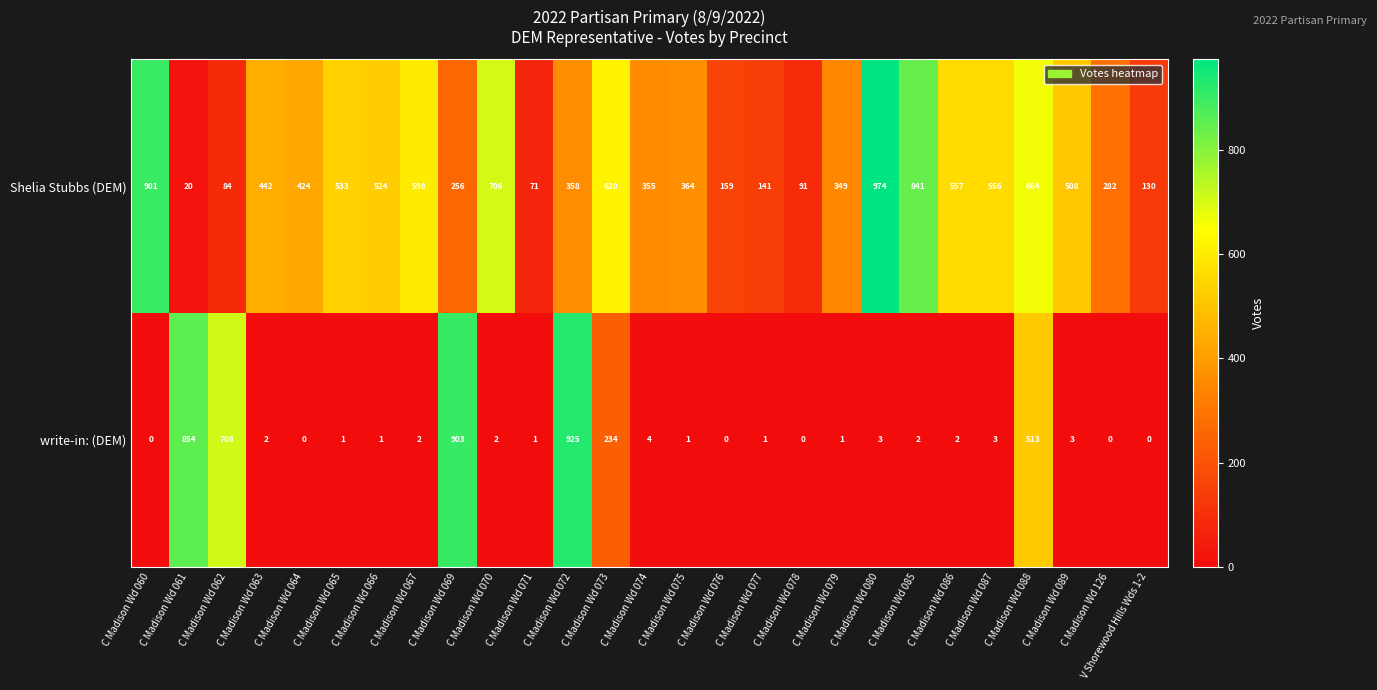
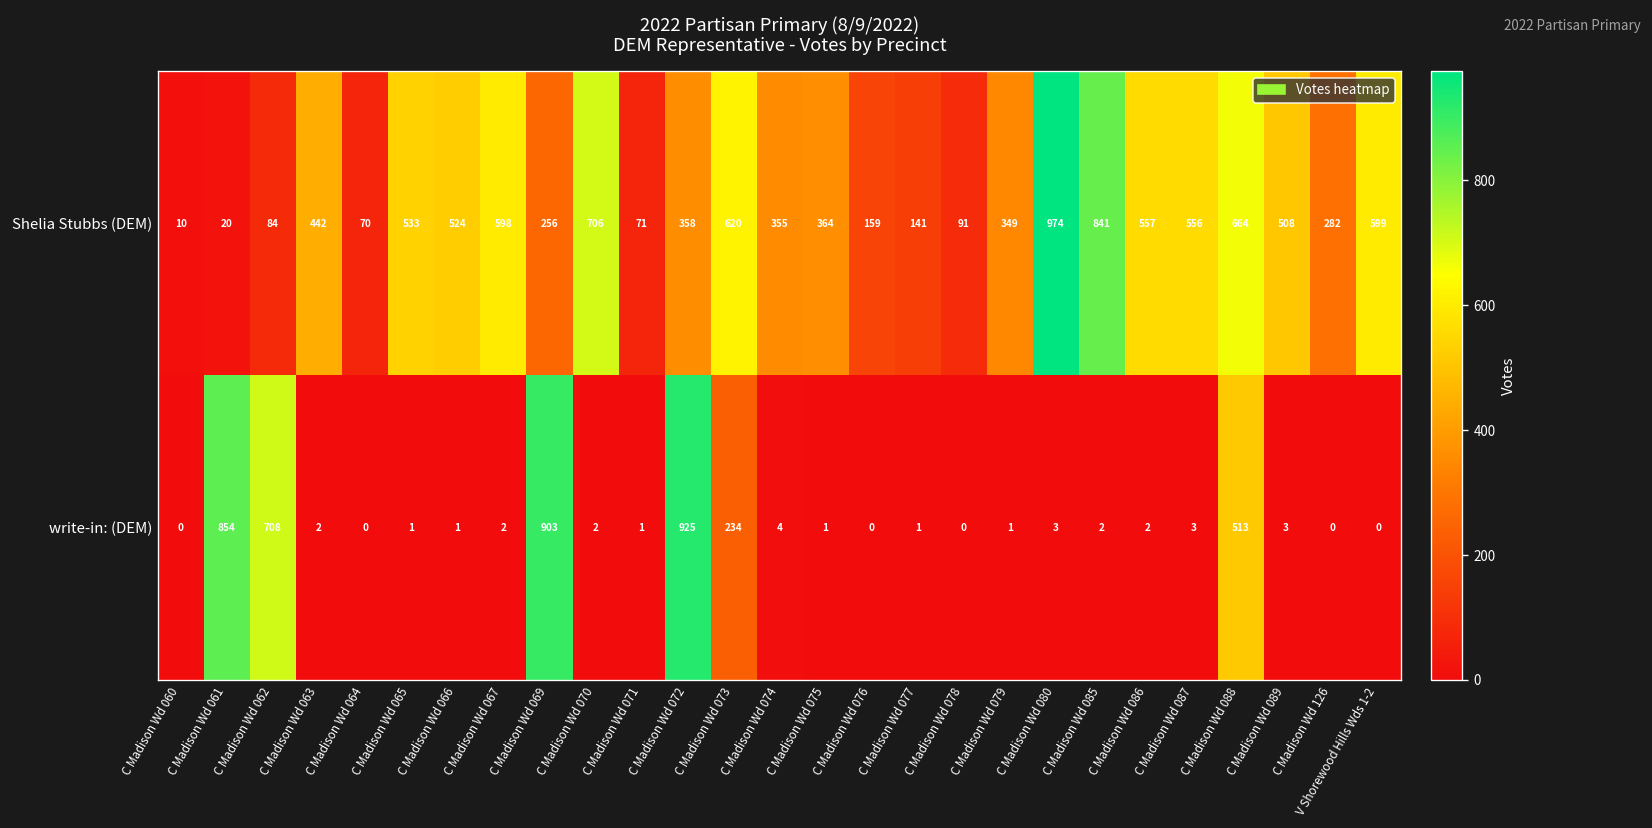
  {
    "Shelia Stubbs (DEM)": {
-     "C Madison Wd 060": 901,
+     "C Madison Wd 060": 10,
      "C Madison Wd 061": 20,
      "C Madison Wd 062": 84,
      "C Madison Wd 063": 442,
-     "C Madison Wd 064": 424,
+     "C Madison Wd 064": 70,
      "C Madison Wd 065": 533,
      "C Madison Wd 066": 524,
      "C Madison Wd 067": 598,
      "C Madison Wd 069": 256,
      "C Madison Wd 070": 706,
      "C Madison Wd 071": 71,
      "C Madison Wd 072": 358,
      "C Madison Wd 073": 620,
      "C Madison Wd 074": 355,
      "C Madison Wd 075": 364,
      "C Madison Wd 076": 159,
      "C Madison Wd 077": 141,
      "C Madison Wd 078": 91,
      "C Madison Wd 079": 349,
      "C Madison Wd 080": 974,
      "C Madison Wd 085": 841,
      "C Madison Wd 086": 557,
      "C Madison Wd 087": 556,
      "C Madison Wd 088": 664,
      "C Madison Wd 089": 508,
      "C Madison Wd 126": 282,
-     "V Shorewood Hills Wds 1-2": 130
+     "V Shorewood Hills Wds 1-2": 599
    },
    "write-in: (DEM)": {
      "C Madison Wd 060": 0,
      "C Madison Wd 061": 854,
      "C Madison Wd 062": 708,
      "C Madison Wd 063": 2,
      "C Madison Wd 064": 0,
      "C Madison Wd 065": 1,
      "C Madison Wd 066": 1,
      "C Madison Wd 067": 2,
      "C Madison Wd 069": 903,
      "C Madison Wd 070": 2,
      "C Madison Wd 071": 1,
      "C Madison Wd 072": 925,
      "C Madison Wd 073": 234,
      "C Madison Wd 074": 4,
      "C Madison Wd 075": 1,
      "C Madison Wd 076": 0,
      "C Madison Wd 077": 1,
      "C Madison Wd 078": 0,
      "C Madison Wd 079": 1,
      "C Madison Wd 080": 3,
      "C Madison Wd 085": 2,
      "C Madison Wd 086": 2,
      "C Madison Wd 087": 3,
      "C Madison Wd 088": 513,
      "C Madison Wd 089": 3,
      "C Madison Wd 126": 0,
      "V Shorewood Hills Wds 1-2": 0
    }
  }
